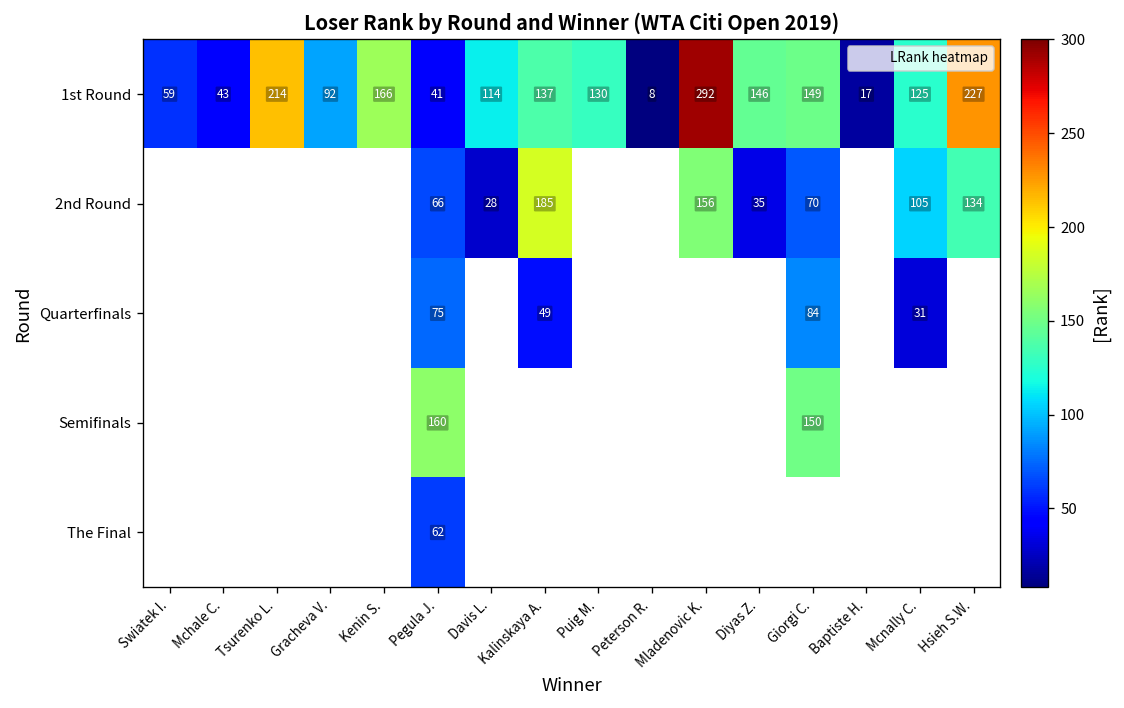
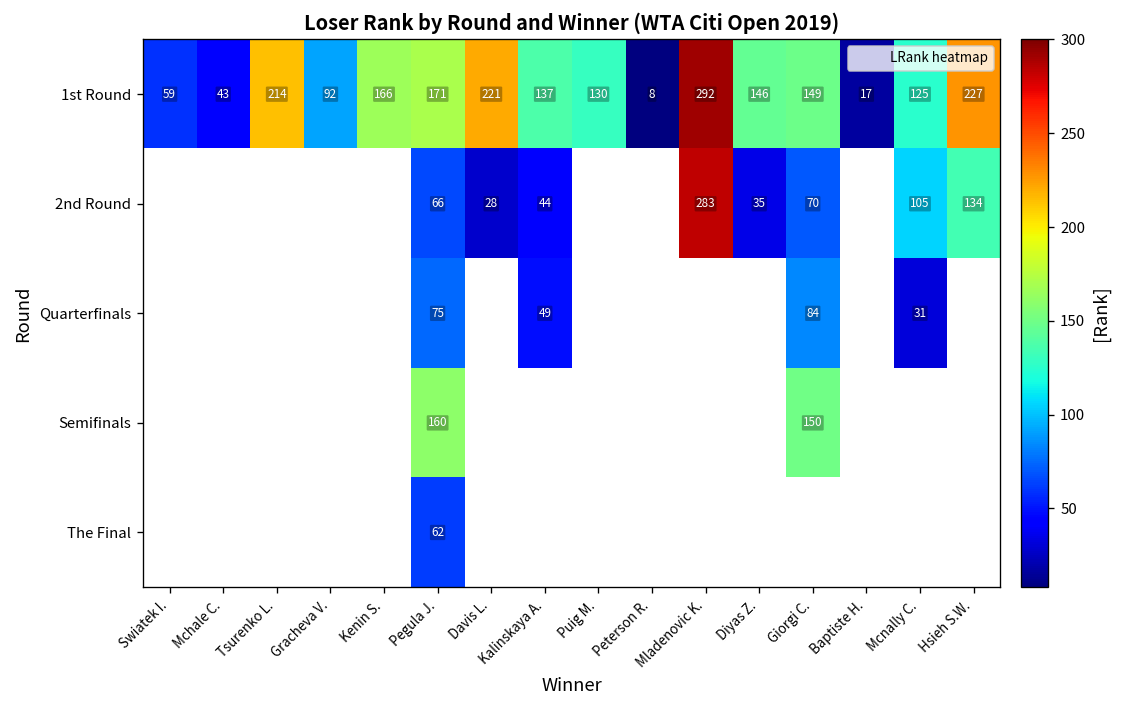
  {
    "1st Round": {
-     "Pegula J.": 41,
-     "Davis L.": 114
+     "Pegula J.": 171,
+     "Davis L.": 221
    },
    "2nd Round": {
-     "Kalinskaya A.": 185,
-     "Mladenovic K.": 156
+     "Kalinskaya A.": 44,
+     "Mladenovic K.": 283
    }
  }
